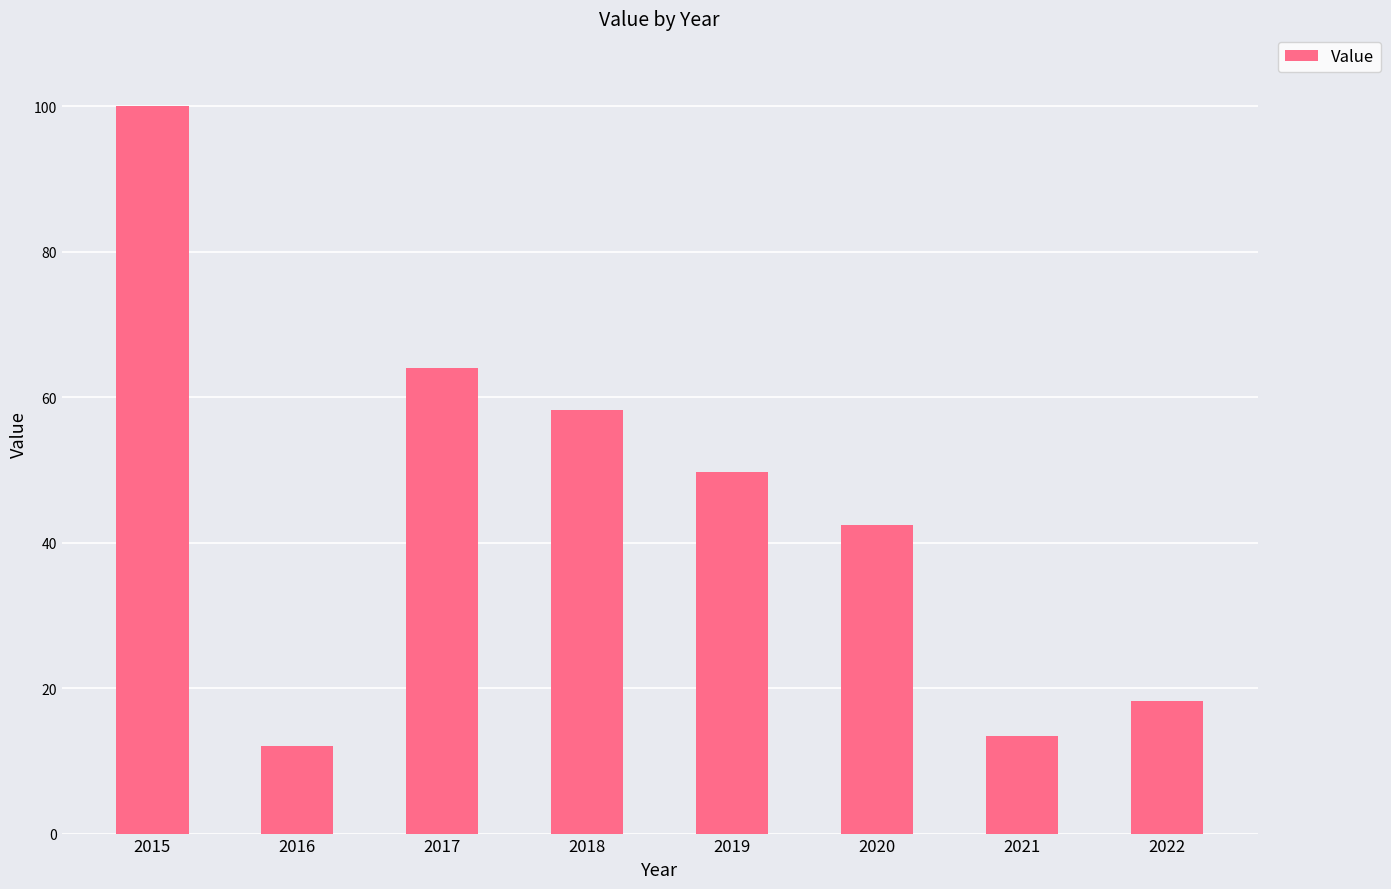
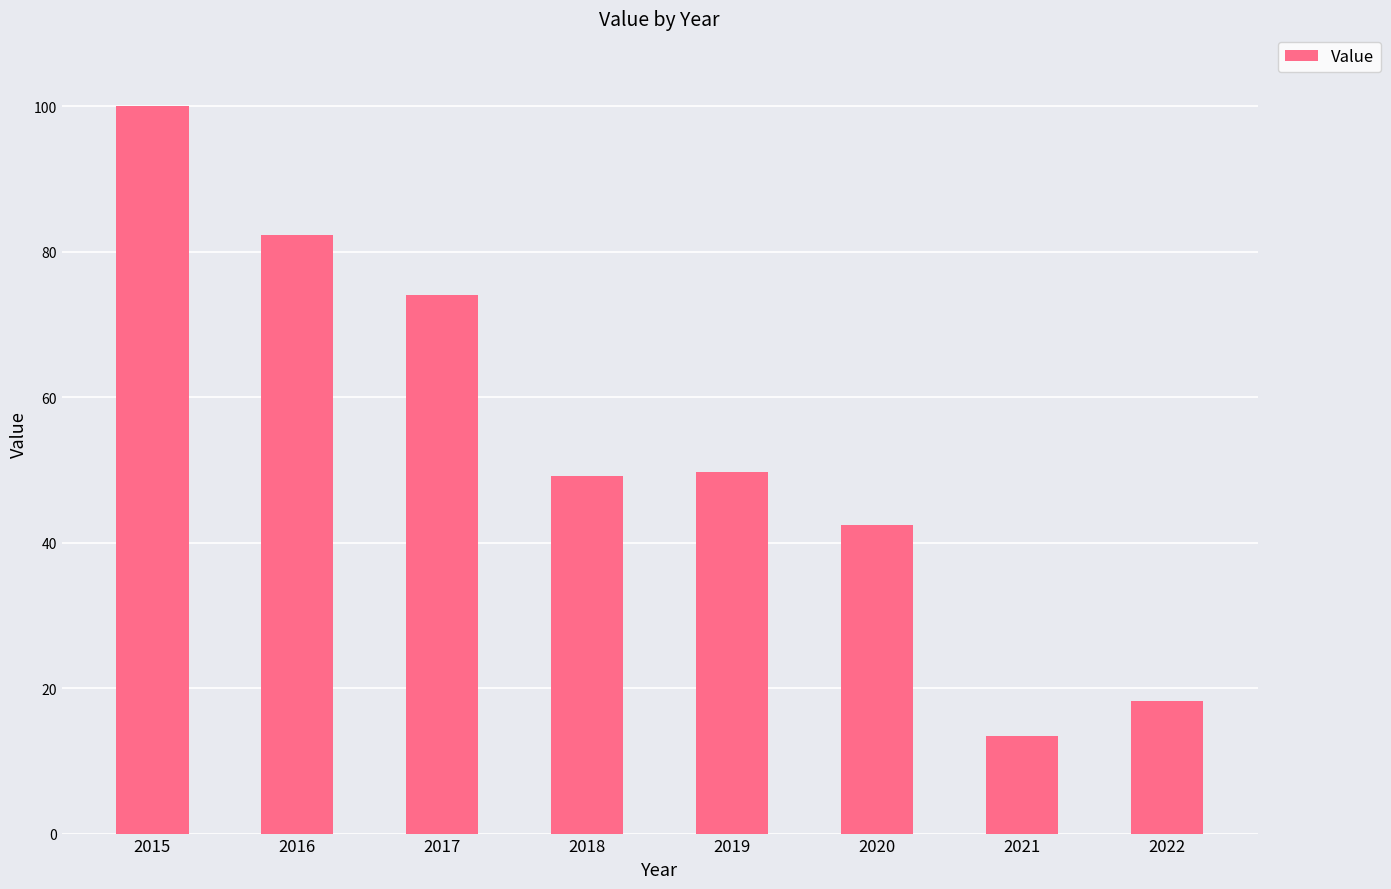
  {
    "2015": 100,
-   "2016": 12,
-   "2017": 64,
-   "2018": 58,
+   "2016": 82,
+   "2017": 74,
+   "2018": 49,
    "2019": 50,
    "2020": 42,
    "2021": 13,
    "2022": 18
  }
